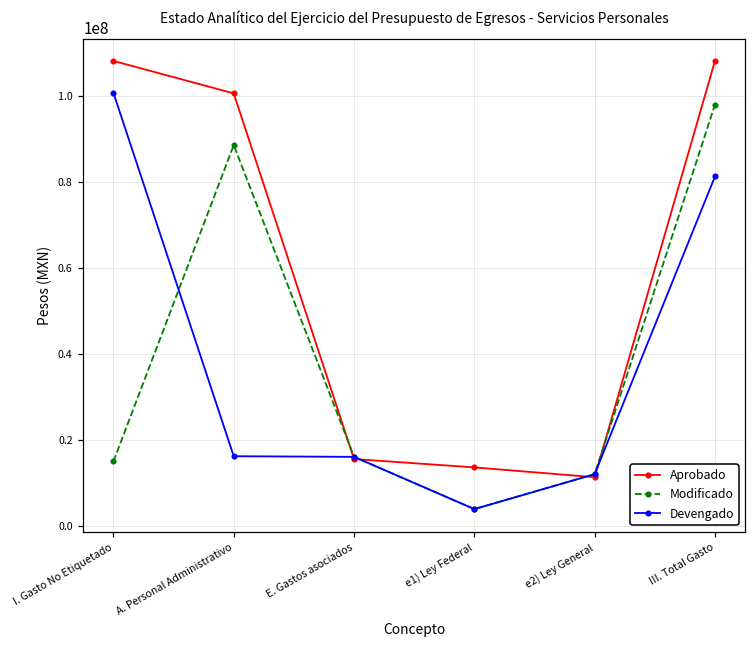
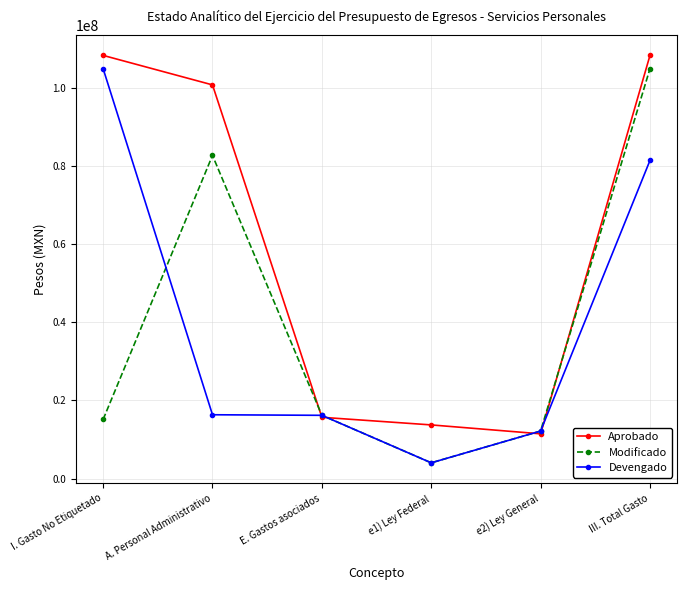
  {
    "Aprobado": {
      "I. Gasto No Etiquetado": 108000000,
      "A. Personal Administrativo": 101000000,
      "e1) Ley Federal": 14000000,
      "e2) Ley General": 11000000,
      "III. Total Gasto": 108000000
    },
    "Modificado": {
      "I. Gasto No Etiquetado": 15000000,
-     "A. Personal Administrativo": 89000000,
-     "III. Total Gasto": 98000000
+     "A. Personal Administrativo": 83000000,
+     "III. Total Gasto": 105000000
    },
    "Devengado": {
-     "I. Gasto No Etiquetado": 101000000,
+     "I. Gasto No Etiquetado": 105000000,
      "A. Personal Administrativo": 16000000,
      "III. Total Gasto": 81000000
    }
  }
